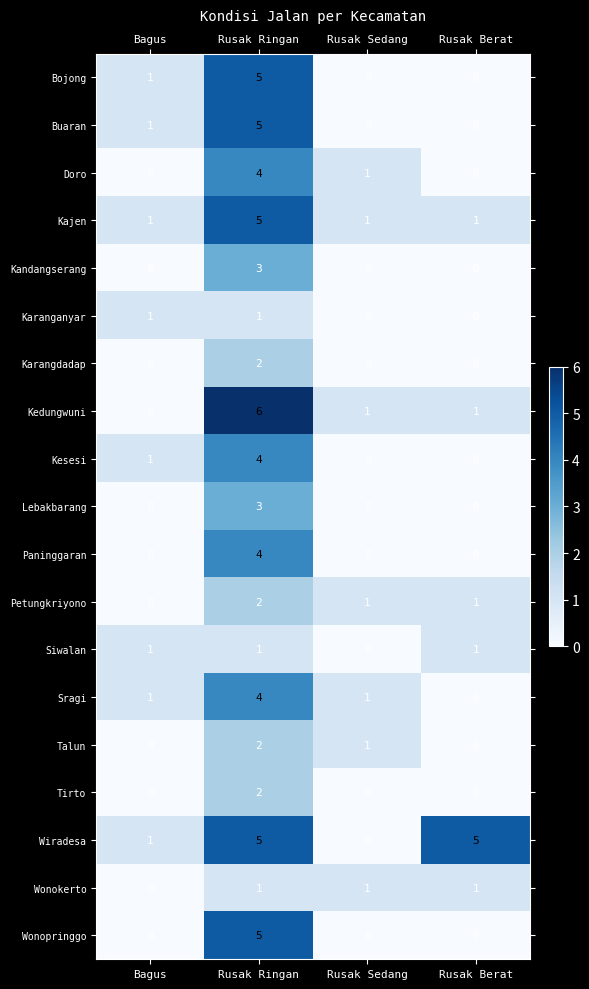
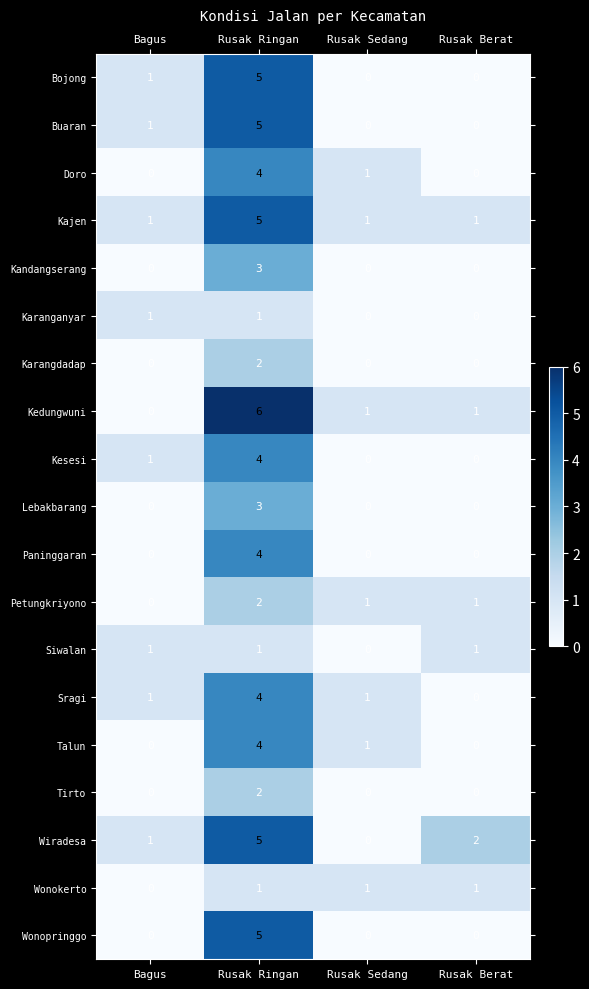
  {
    "Bojong": {
      "Rusak Ringan": 5
    },
    "Buaran": {
      "Rusak Ringan": 5
    },
    "Doro": {
      "Rusak Ringan": 4
    },
    "Kajen": {
      "Rusak Ringan": 5
    },
    "Kandangserang": {
      "Rusak Ringan": 3
    },
    "Karangdadap": {
      "Rusak Ringan": 2
    },
    "Kedungwuni": {
      "Rusak Ringan": 6
    },
    "Kesesi": {
      "Rusak Ringan": 4
    },
    "Lebakbarang": {
      "Rusak Ringan": 3
    },
    "Paninggaran": {
      "Rusak Ringan": 4
    },
    "Petungkriyono": {
      "Rusak Ringan": 2
    },
    "Sragi": {
      "Rusak Ringan": 4
    },
    "Talun": {
-     "Rusak Ringan": 2
+     "Rusak Ringan": 4
    },
    "Tirto": {
      "Rusak Ringan": 2
    },
    "Wiradesa": {
      "Rusak Ringan": 5,
-     "Rusak Berat": 5
+     "Rusak Berat": 2
    },
    "Wonopringgo": {
      "Rusak Ringan": 5
    }
  }
